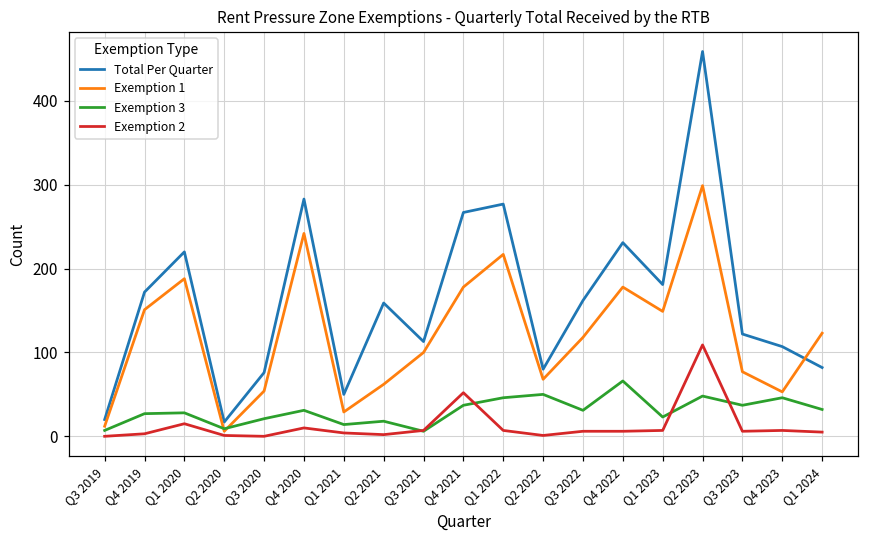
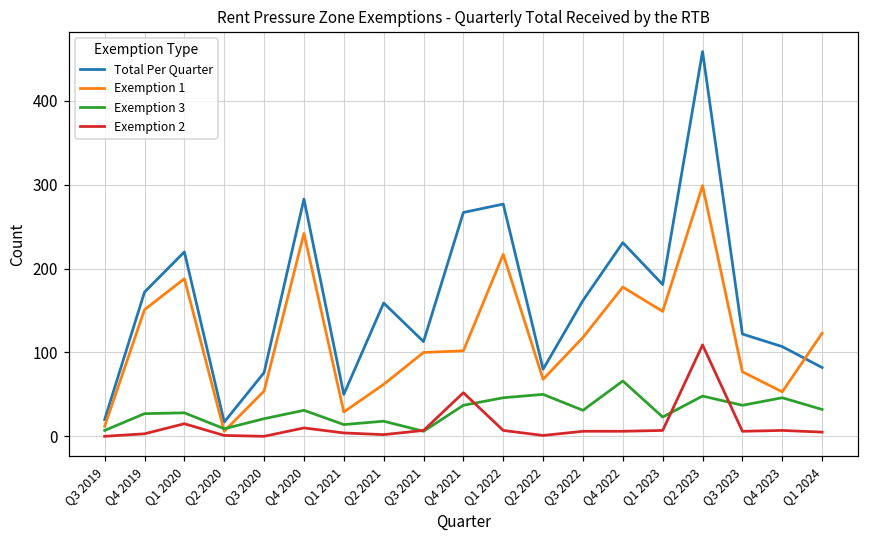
  {
    "Total Per Quarter": {
      "Q3 2019": 20,
      "Q4 2019": 170,
      "Q1 2020": 220,
      "Q2 2020": 20,
      "Q3 2020": 80,
      "Q4 2020": 280,
      "Q1 2021": 50,
      "Q2 2021": 160,
      "Q3 2021": 110,
      "Q4 2021": 270,
      "Q1 2022": 280,
      "Q2 2022": 80,
      "Q3 2022": 160,
      "Q4 2022": 230,
      "Q1 2023": 180,
      "Q2 2023": 460,
      "Q3 2023": 120,
      "Q4 2023": 110,
      "Q1 2024": 80
    },
    "Exemption 1": {
      "Q3 2019": 10,
      "Q4 2019": 150,
      "Q1 2020": 190,
      "Q3 2020": 50,
      "Q4 2020": 240,
      "Q1 2021": 30,
      "Q2 2021": 60,
      "Q3 2021": 100,
-     "Q4 2021": 180,
+     "Q4 2021": 100,
      "Q1 2022": 220,
      "Q2 2022": 70,
      "Q3 2022": 120,
      "Q4 2022": 180,
      "Q1 2023": 150,
      "Q2 2023": 300,
      "Q3 2023": 80,
      "Q4 2023": 50,
      "Q1 2024": 120
    },
    "Exemption 3": {
      "Q3 2019": 10,
      "Q4 2019": 30,
      "Q1 2020": 30,
      "Q3 2020": 20,
      "Q4 2020": 30,
      "Q1 2021": 10,
      "Q2 2021": 20,
      "Q4 2021": 40,
      "Q1 2022": 50,
      "Q2 2022": 50,
      "Q3 2022": 30,
      "Q4 2022": 70,
      "Q1 2023": 20,
      "Q2 2023": 50,
      "Q3 2023": 40,
      "Q4 2023": 50,
      "Q1 2024": 30
    },
    "Exemption 2": {
      "Q3 2019": 0,
      "Q4 2019": 0,
      "Q1 2020": 20,
      "Q2 2020": 0,
      "Q3 2020": 0,
      "Q4 2020": 10,
      "Q1 2021": 0,
      "Q2 2021": 0,
      "Q4 2021": 50,
      "Q1 2022": 10,
      "Q2 2022": 0,
      "Q3 2022": 10,
      "Q4 2022": 10,
      "Q1 2023": 10,
      "Q2 2023": 110,
      "Q3 2023": 10,
      "Q4 2023": 10,
      "Q1 2024": 10
    }
  }
